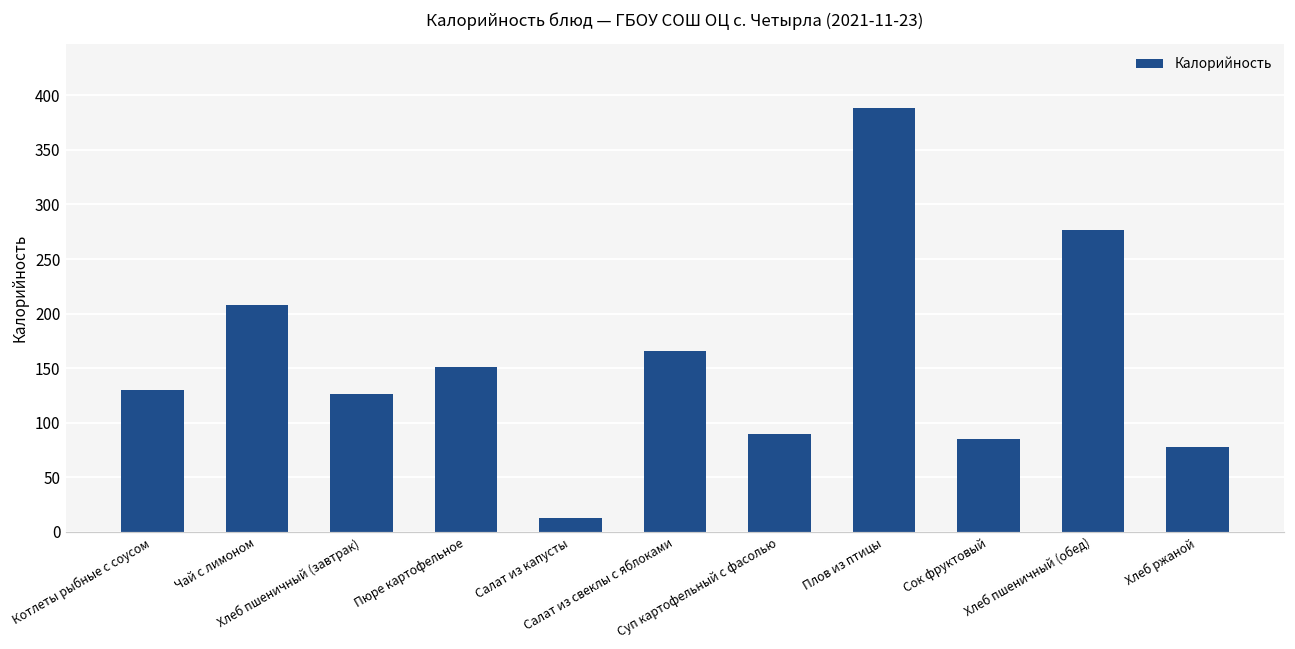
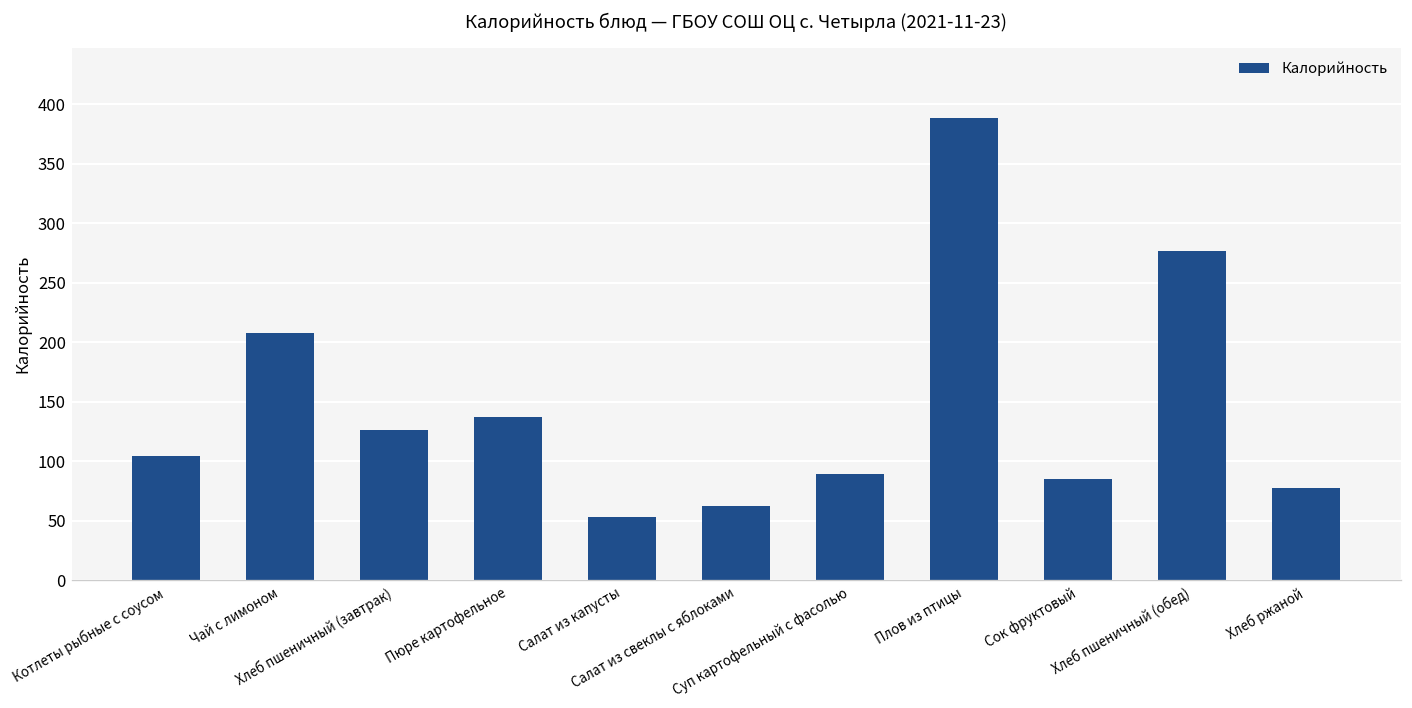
  {
-   "Котлеты рыбные с соусом": 130,
+   "Котлеты рыбные с соусом": 100,
    "Чай с лимоном": 210,
    "Хлеб пшеничный (завтрак)": 130,
-   "Пюре картофельное": 150,
-   "Салат из капусты": 10,
-   "Салат из свеклы с яблоками": 170,
+   "Пюре картофельное": 140,
+   "Салат из капусты": 50,
+   "Салат из свеклы с яблоками": 60,
    "Суп картофельный с фасолью": 90,
    "Плов из птицы": 390,
    "Сок фруктовый": 80,
    "Хлеб пшеничный (обед)": 280,
    "Хлеб ржаной": 80
  }
